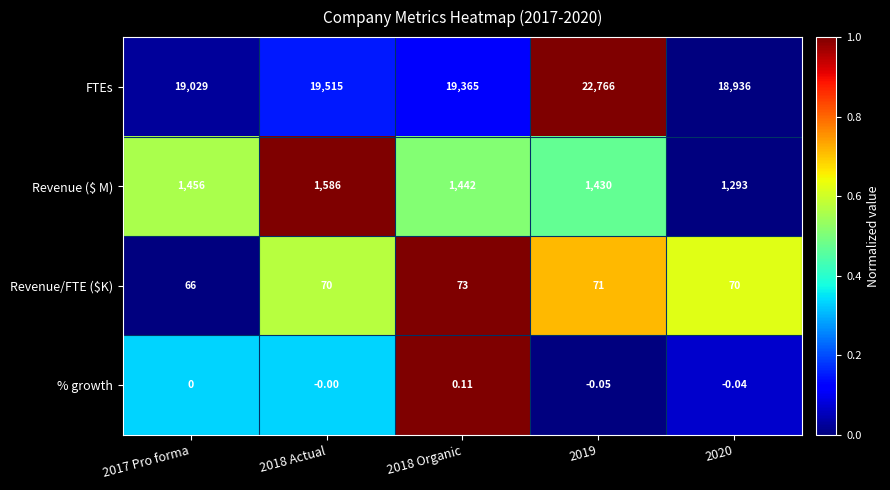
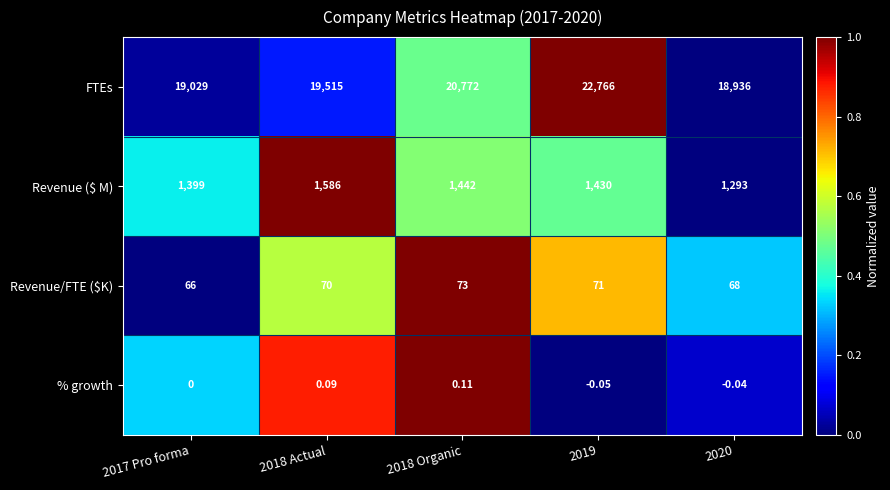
  {
    "FTEs": {
      "2017 Pro forma": "19,029",
      "2018 Actual": "19,515",
-     "2018 Organic": "19,365",
+     "2018 Organic": "20,772",
      "2019": "22,766",
      "2020": "18,936"
    },
    "Revenue ($ M)": {
-     "2017 Pro forma": "1,456",
+     "2017 Pro forma": "1,399",
      "2018 Actual": "1,586",
      "2018 Organic": "1,442",
      "2019": "1,430",
      "2020": "1,293"
    },
    "Revenue/FTE ($K)": {
      "2017 Pro forma": "66",
      "2018 Actual": "70",
      "2018 Organic": "73",
      "2019": "71",
-     "2020": "70"
+     "2020": "68"
    },
    "% growth": {
      "2017 Pro forma": "0",
-     "2018 Actual": "-0.00",
+     "2018 Actual": "0.09",
      "2018 Organic": "0.11",
      "2019": "-0.05",
      "2020": "-0.04"
    }
  }
